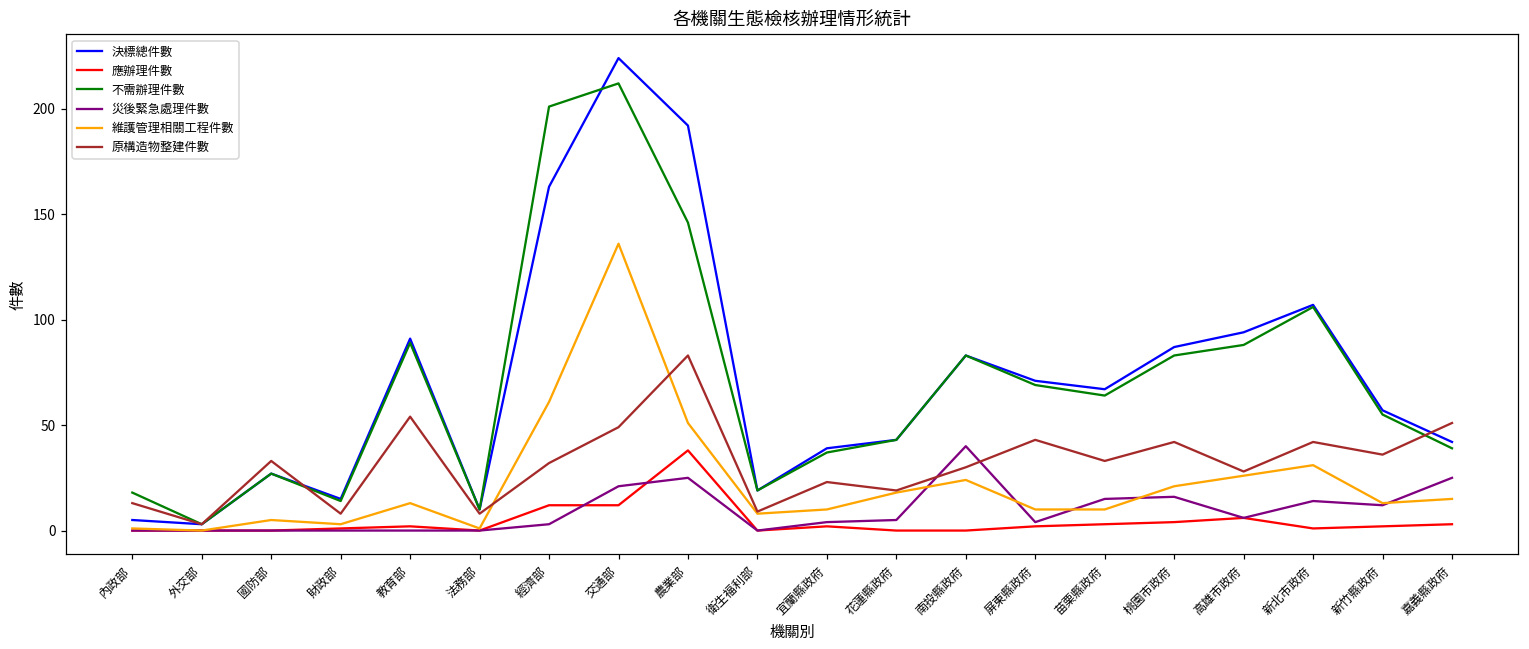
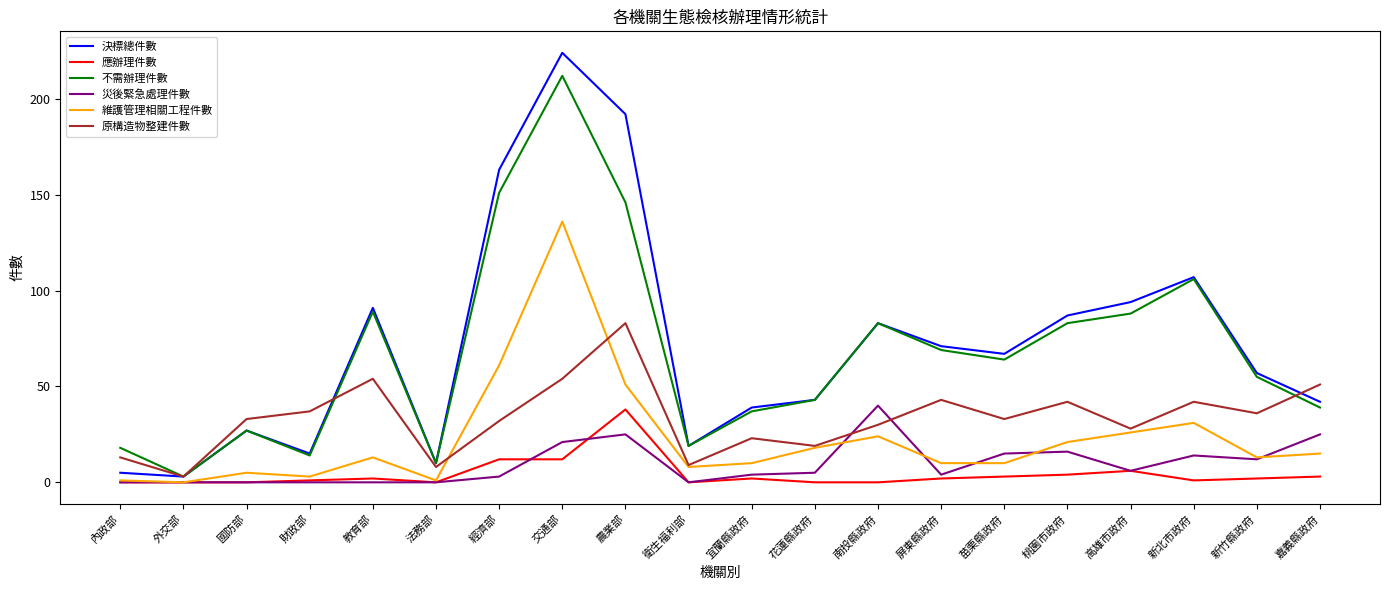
  {
    "決標總件數": {
      "內政部": 5,
      "教育部": 91,
      "經濟部": 163,
      "交通部": 224,
      "農業部": 192,
      "宜蘭縣政府": 39,
      "屏東縣政府": 71,
      "苗栗縣政府": 67,
      "桃園市政府": 87,
      "高雄市政府": 94,
      "新竹縣政府": 57,
      "嘉義縣政府": 42
    },
    "應辦理件數": {
      "教育部": 2,
      "經濟部": 12,
      "交通部": 12,
      "農業部": 38,
      "宜蘭縣政府": 2,
      "花蓮縣政府": 0,
      "南投縣政府": 0,
      "屏東縣政府": 2,
      "苗栗縣政府": 3,
      "桃園市政府": 4,
      "新北市政府": 1,
      "新竹縣政府": 2,
      "嘉義縣政府": 3
    },
    "不需辦理件數": {
      "內政部": 18,
      "教育部": 89,
-     "經濟部": 201,
+     "經濟部": 151,
      "交通部": 212,
      "農業部": 146,
      "宜蘭縣政府": 37,
      "屏東縣政府": 69,
      "苗栗縣政府": 64,
      "桃園市政府": 83,
      "高雄市政府": 88,
      "新竹縣政府": 55,
      "嘉義縣政府": 39
    },
    "災後緊急處理件數": {
      "教育部": 0,
      "經濟部": 3,
      "交通部": 21,
      "農業部": 25,
      "宜蘭縣政府": 4,
      "花蓮縣政府": 5,
      "南投縣政府": 40,
      "屏東縣政府": 4,
      "苗栗縣政府": 15,
      "桃園市政府": 16,
      "新北市政府": 14,
      "嘉義縣政府": 25
    },
    "維護管理相關工程件數": {
      "國防部": 5,
      "財政部": 3,
      "教育部": 13,
      "經濟部": 61,
      "交通部": 136,
      "農業部": 51,
      "宜蘭縣政府": 10,
      "南投縣政府": 24,
      "屏東縣政府": 10,
      "苗栗縣政府": 10,
      "桃園市政府": 21,
      "高雄市政府": 26,
      "新北市政府": 31,
      "嘉義縣政府": 15
    },
    "原構造物整建件數": {
      "內政部": 13,
      "國防部": 33,
-     "財政部": 8,
+     "財政部": 37,
      "教育部": 54,
      "法務部": 8,
      "經濟部": 32,
-     "交通部": 49,
+     "交通部": 54,
      "農業部": 83,
      "宜蘭縣政府": 23,
      "南投縣政府": 30,
      "屏東縣政府": 43,
      "苗栗縣政府": 33,
      "桃園市政府": 42,
      "高雄市政府": 28,
      "新北市政府": 42,
      "新竹縣政府": 36,
      "嘉義縣政府": 51
    }
  }
